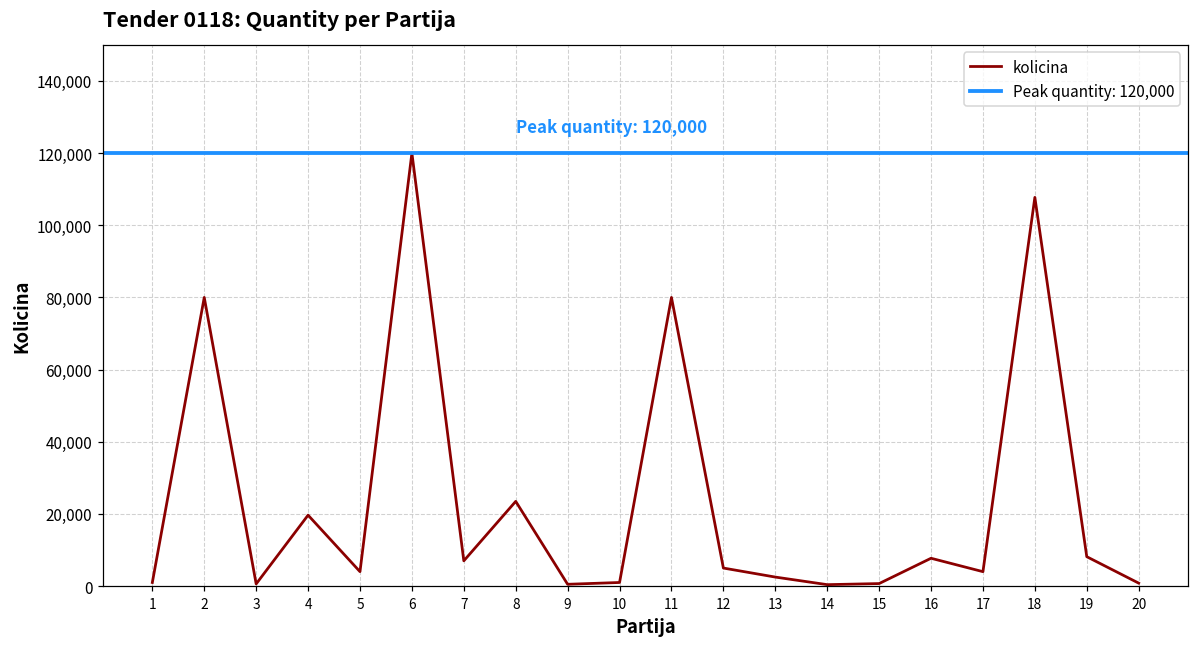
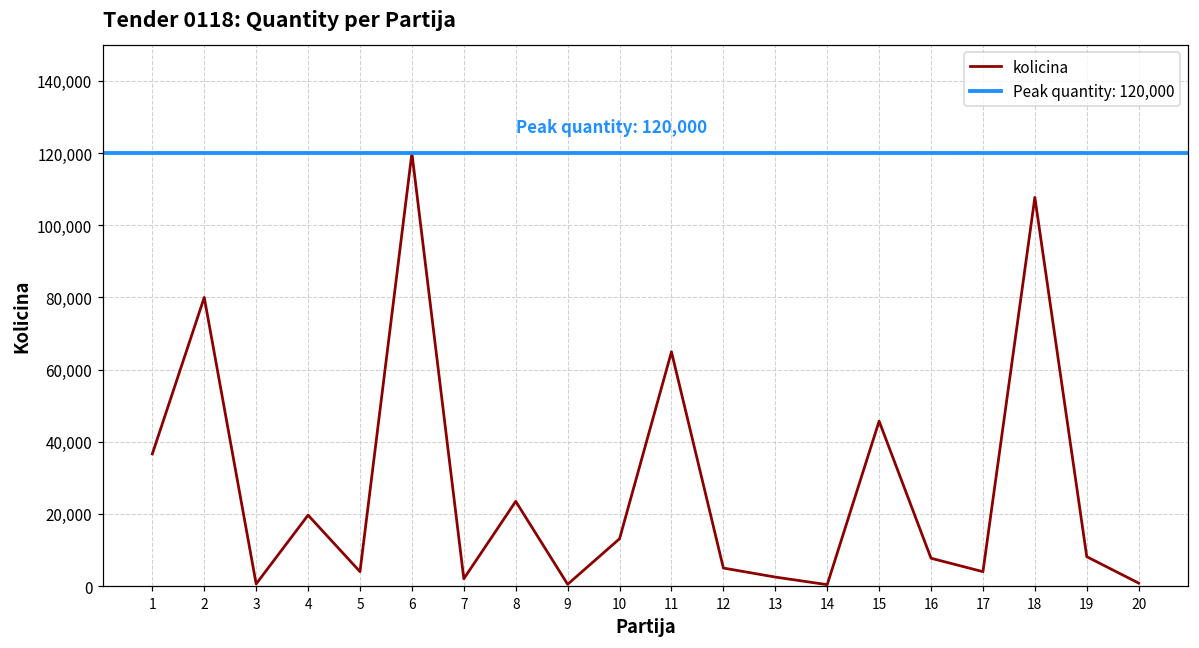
  {
-   "1": "1,000",
+   "1": "37,000",
    "2": "80,000",
    "3": "1,000",
    "4": "20,000",
    "5": "4,000",
    "6": "120,000",
-   "7": "7,000",
+   "7": "2,000",
    "8": "23,000",
    "9": "1,000",
-   "10": "1,000",
-   "11": "80,000",
+   "10": "13,000",
+   "11": "65,000",
    "12": "5,000",
    "13": "3,000",
    "14": "0",
-   "15": "1,000",
+   "15": "46,000",
    "16": "8,000",
    "17": "4,000",
    "18": "108,000",
    "19": "8,000",
    "20": "1,000"
  }
